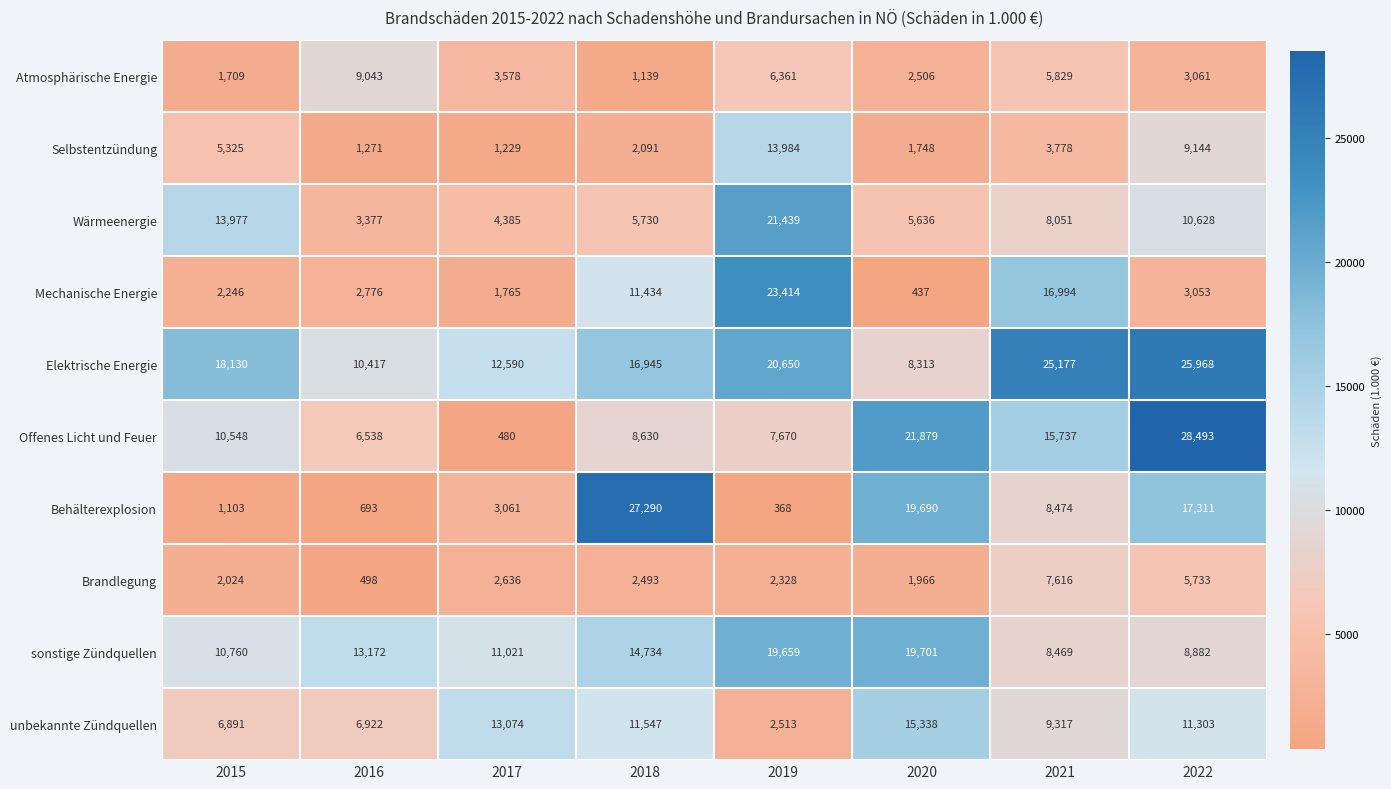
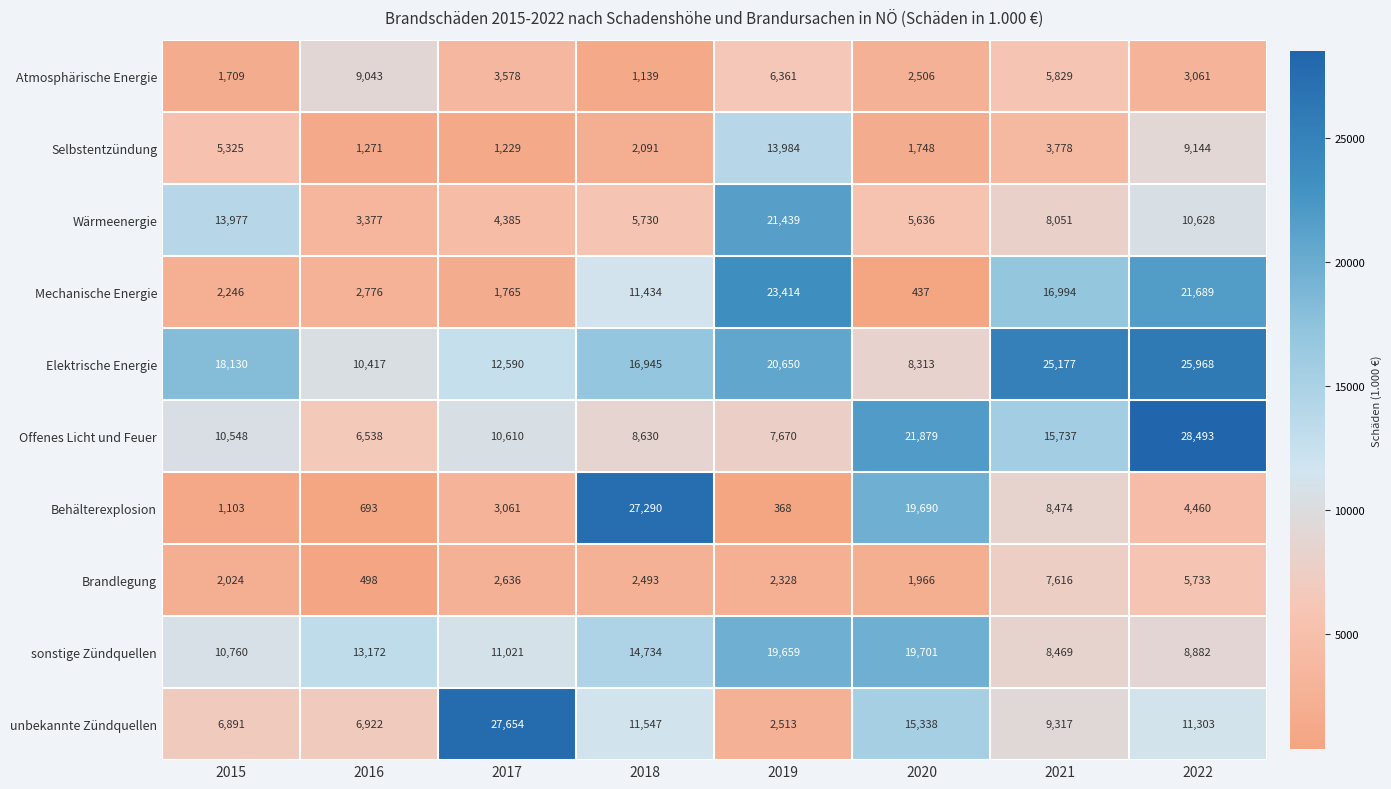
  {
    "Atmosphärische Energie": {
      "2015": "1,709",
      "2016": "9,043",
      "2017": "3,578",
      "2018": "1,139",
      "2019": "6,361",
      "2020": "2,506",
      "2021": "5,829",
      "2022": "3,061"
    },
    "Selbstentzündung": {
      "2015": "5,325",
      "2016": "1,271",
      "2017": "1,229",
      "2018": "2,091",
      "2019": "13,984",
      "2020": "1,748",
      "2021": "3,778",
      "2022": "9,144"
    },
    "Wärmeenergie": {
      "2015": "13,977",
      "2016": "3,377",
      "2017": "4,385",
      "2018": "5,730",
      "2019": "21,439",
      "2020": "5,636",
      "2021": "8,051",
      "2022": "10,628"
    },
    "Mechanische Energie": {
      "2015": "2,246",
      "2016": "2,776",
      "2017": "1,765",
      "2018": "11,434",
      "2019": "23,414",
      "2020": "437",
      "2021": "16,994",
-     "2022": "3,053"
+     "2022": "21,689"
    },
    "Elektrische Energie": {
      "2015": "18,130",
      "2016": "10,417",
      "2017": "12,590",
      "2018": "16,945",
      "2019": "20,650",
      "2020": "8,313",
      "2021": "25,177",
      "2022": "25,968"
    },
    "Offenes Licht und Feuer": {
      "2015": "10,548",
      "2016": "6,538",
-     "2017": "480",
+     "2017": "10,610",
      "2018": "8,630",
      "2019": "7,670",
      "2020": "21,879",
      "2021": "15,737",
      "2022": "28,493"
    },
    "Behälterexplosion": {
      "2015": "1,103",
      "2016": "693",
      "2017": "3,061",
      "2018": "27,290",
      "2019": "368",
      "2020": "19,690",
      "2021": "8,474",
-     "2022": "17,311"
+     "2022": "4,460"
    },
    "Brandlegung": {
      "2015": "2,024",
      "2016": "498",
      "2017": "2,636",
      "2018": "2,493",
      "2019": "2,328",
      "2020": "1,966",
      "2021": "7,616",
      "2022": "5,733"
    },
    "sonstige Zündquellen": {
      "2015": "10,760",
      "2016": "13,172",
      "2017": "11,021",
      "2018": "14,734",
      "2019": "19,659",
      "2020": "19,701",
      "2021": "8,469",
      "2022": "8,882"
    },
    "unbekannte Zündquellen": {
      "2015": "6,891",
      "2016": "6,922",
-     "2017": "13,074",
+     "2017": "27,654",
      "2018": "11,547",
      "2019": "2,513",
      "2020": "15,338",
      "2021": "9,317",
      "2022": "11,303"
    }
  }
